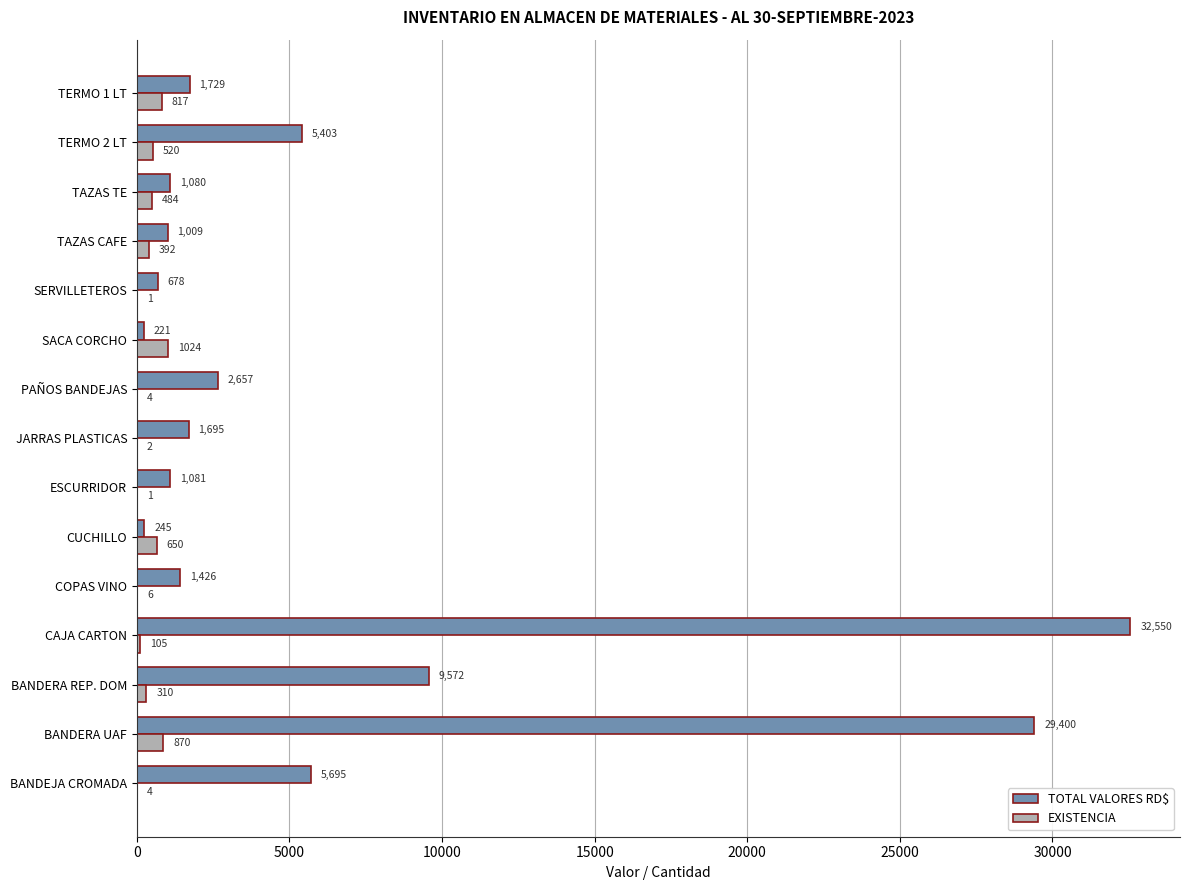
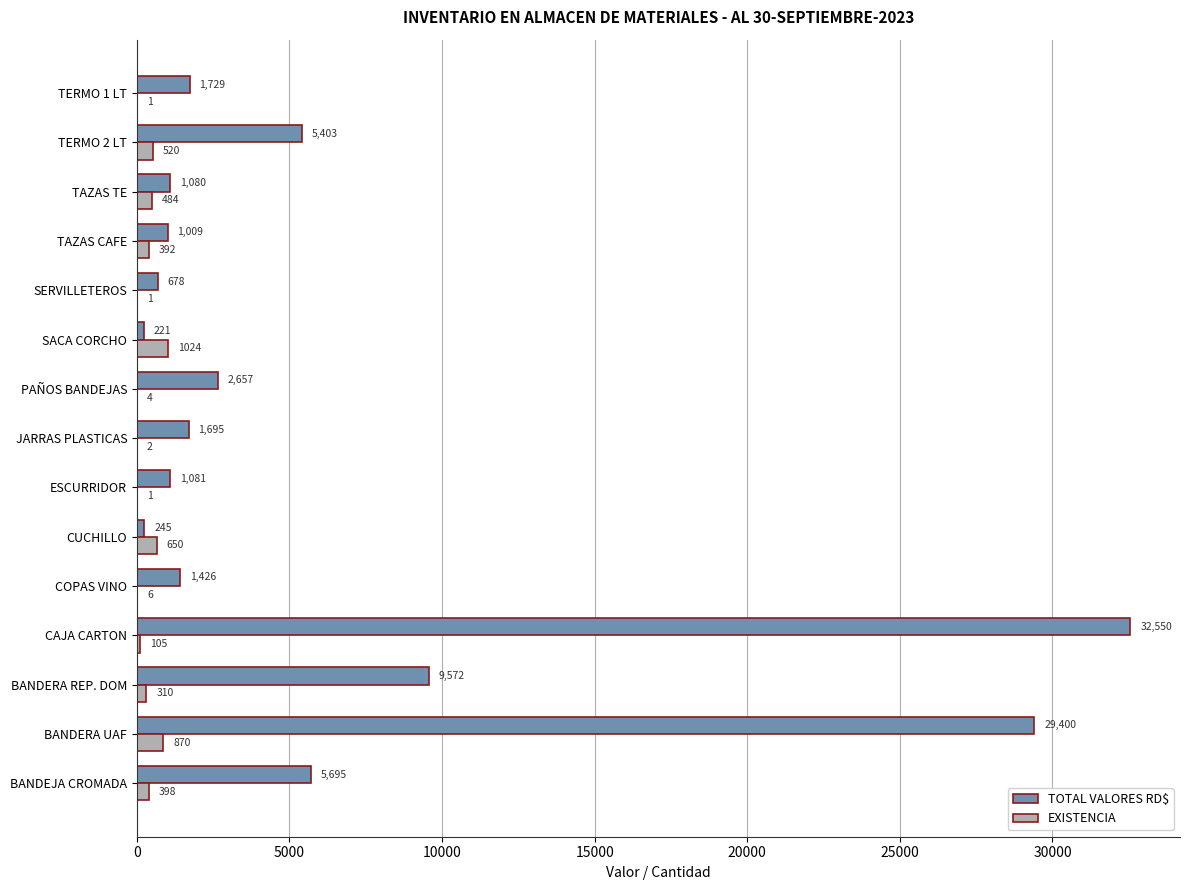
  {
    "TOTAL VALORES RD$": {
      "TERMO 1 LT": "1,729",
      "TERMO 2 LT": "5,403",
      "TAZAS TE": "1,080",
      "TAZAS CAFE": "1,009",
      "SERVILLETEROS": "678",
      "SACA CORCHO": "221",
      "PAÑOS BANDEJAS": "2,657",
      "JARRAS PLASTICAS": "1,695",
      "ESCURRIDOR": "1,081",
      "CUCHILLO": "245",
      "COPAS VINO": "1,426",
      "CAJA CARTON": "32,550",
      "BANDERA REP. DOM": "9,572",
      "BANDERA UAF": "29,400",
      "BANDEJA CROMADA": "5,695"
    },
    "EXISTENCIA": {
-     "TERMO 1 LT": "817",
+     "TERMO 1 LT": "1",
      "TERMO 2 LT": "520",
      "TAZAS TE": "484",
      "TAZAS CAFE": "392",
      "SERVILLETEROS": "1",
      "SACA CORCHO": "1024",
      "PAÑOS BANDEJAS": "4",
      "JARRAS PLASTICAS": "2",
      "ESCURRIDOR": "1",
      "CUCHILLO": "650",
      "COPAS VINO": "6",
      "CAJA CARTON": "105",
      "BANDERA REP. DOM": "310",
      "BANDERA UAF": "870",
-     "BANDEJA CROMADA": "4"
+     "BANDEJA CROMADA": "398"
    }
  }
